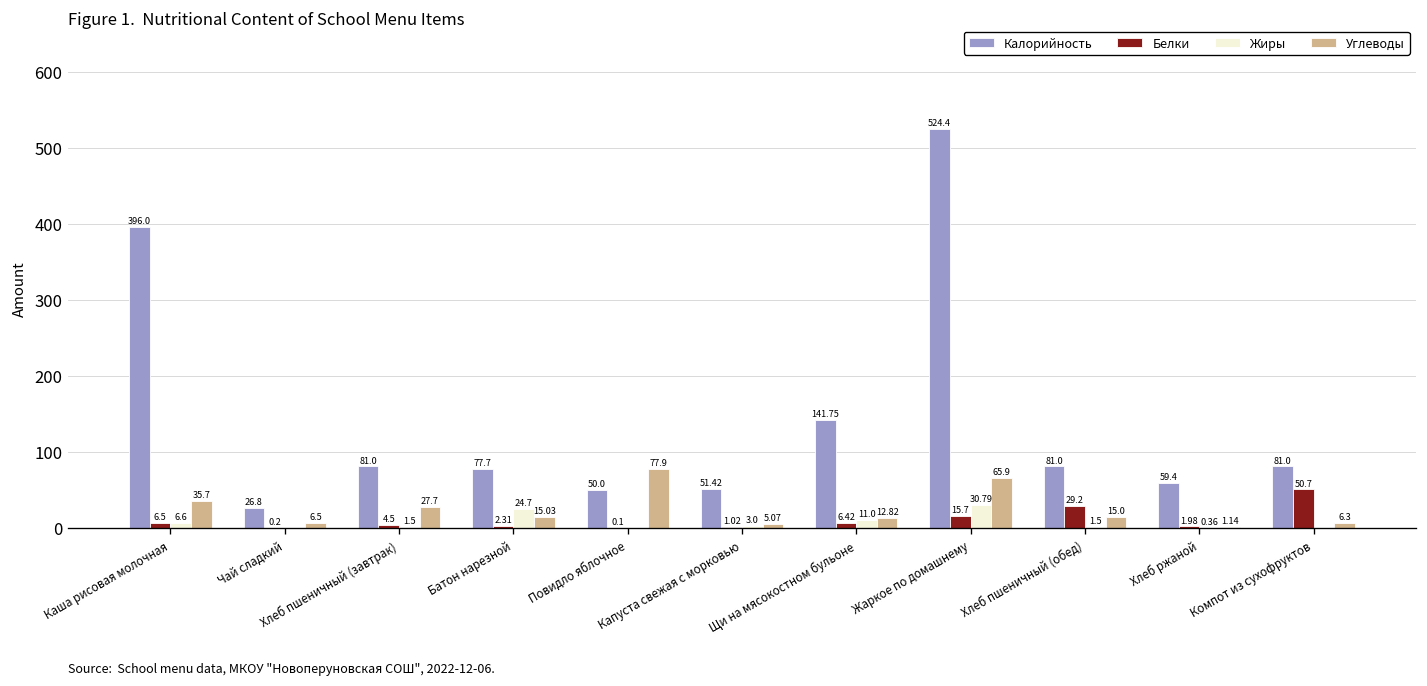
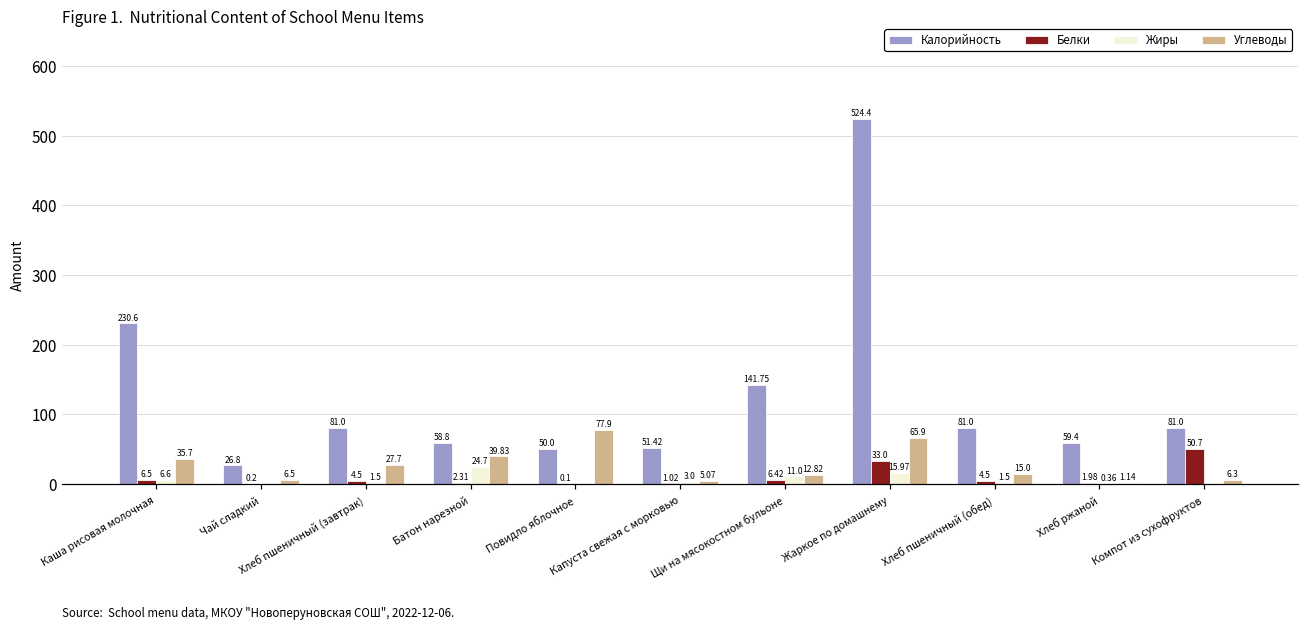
  {
    "Калорийность": {
-     "Каша рисовая молочная": 396.0,
+     "Каша рисовая молочная": 230.6,
      "Чай сладкий": 26.8,
      "Хлеб пшеничный (завтрак)": 81.0,
-     "Батон нарезной": 77.7,
+     "Батон нарезной": 58.8,
      "Повидло яблочное": 50.0,
      "Капуста свежая с морковью": 51.42,
      "Щи на мясокостном бульоне": 141.75,
      "Жаркое по домашнему": 524.4,
      "Хлеб пшеничный (обед)": 81.0,
      "Хлеб ржаной": 59.4,
      "Компот из сухофруктов": 81.0
    },
    "Белки": {
      "Каша рисовая молочная": 6.5,
      "Чай сладкий": 0.2,
      "Хлеб пшеничный (завтрак)": 4.5,
      "Батон нарезной": 2.31,
      "Повидло яблочное": 0.1,
      "Капуста свежая с морковью": 1.02,
      "Щи на мясокостном бульоне": 6.42,
-     "Жаркое по домашнему": 15.7,
-     "Хлеб пшеничный (обед)": 29.2,
+     "Жаркое по домашнему": 33.0,
+     "Хлеб пшеничный (обед)": 4.5,
      "Хлеб ржаной": 1.98,
      "Компот из сухофруктов": 50.7
    },
    "Жиры": {
      "Каша рисовая молочная": 6.6,
      "Хлеб пшеничный (завтрак)": 1.5,
      "Батон нарезной": 24.7,
      "Капуста свежая с морковью": 3.0,
      "Щи на мясокостном бульоне": 11.0,
-     "Жаркое по домашнему": 30.79,
+     "Жаркое по домашнему": 15.97,
      "Хлеб пшеничный (обед)": 1.5,
      "Хлеб ржаной": 0.36
    },
    "Углеводы": {
      "Каша рисовая молочная": 35.7,
      "Чай сладкий": 6.5,
      "Хлеб пшеничный (завтрак)": 27.7,
-     "Батон нарезной": 15.03,
+     "Батон нарезной": 39.83,
      "Повидло яблочное": 77.9,
      "Капуста свежая с морковью": 5.07,
      "Щи на мясокостном бульоне": 12.82,
      "Жаркое по домашнему": 65.9,
      "Хлеб пшеничный (обед)": 15.0,
      "Хлеб ржаной": 1.14,
      "Компот из сухофруктов": 6.3
    }
  }
